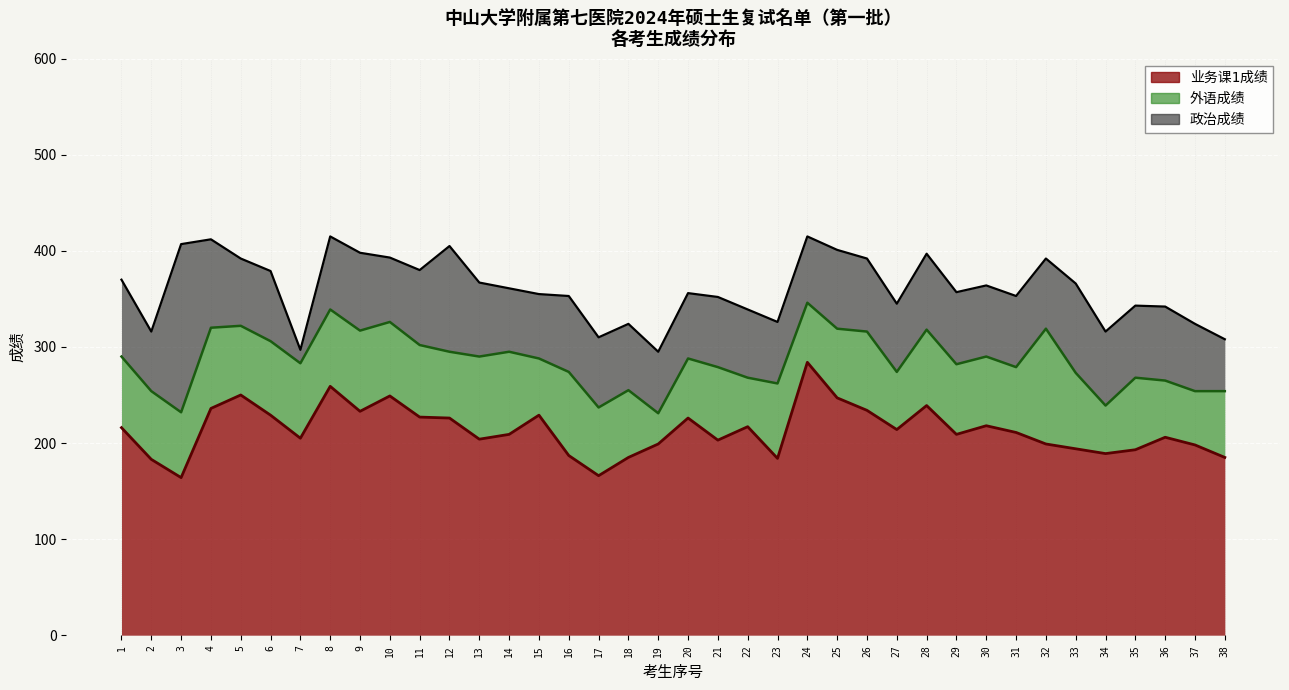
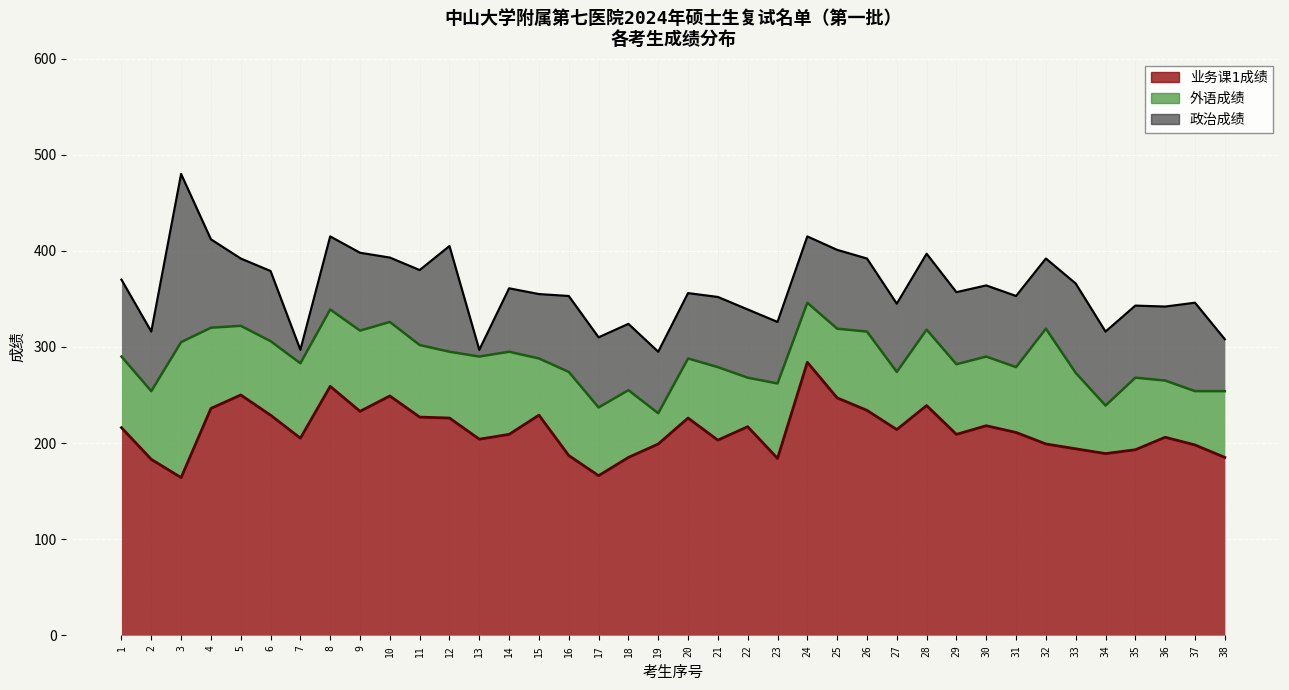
  {
    "业务课1成绩": {
      "1": 220,
      "2": 180,
      "3": 160,
      "4": 240,
      "5": 250,
      "6": 230,
      "7": 210,
      "8": 260,
      "9": 230,
      "10": 250,
      "11": 230,
      "12": 230,
      "13": 200,
      "14": 210,
      "15": 230,
      "16": 190,
      "17": 170,
      "18": 190,
      "19": 200,
      "20": 230,
      "21": 200,
      "22": 220,
      "23": 180,
      "24": 280,
      "25": 250,
      "26": 230,
      "27": 210,
      "28": 240,
      "29": 210,
      "30": 220,
      "31": 210,
      "32": 200,
      "33": 190,
      "34": 190,
      "35": 190,
      "36": 210,
      "37": 200,
      "38": 190
    },
    "外语成绩": {
      "1": 70,
      "2": 70,
-     "3": 70,
+     "3": 140,
      "4": 80,
      "5": 70,
      "6": 80,
      "7": 80,
      "8": 80,
      "9": 80,
      "10": 80,
      "11": 80,
      "12": 70,
      "13": 90,
      "14": 90,
      "15": 60,
      "16": 90,
      "17": 70,
      "18": 70,
      "19": 30,
      "20": 60,
      "21": 80,
      "22": 50,
      "23": 80,
      "24": 60,
      "25": 70,
      "26": 80,
      "27": 60,
      "28": 80,
      "29": 70,
      "30": 70,
      "31": 70,
      "32": 120,
      "33": 80,
      "34": 50,
      "35": 80,
      "36": 60,
      "37": 60,
      "38": 70
    },
    "政治成绩": {
      "1": 80,
      "2": 60,
      "3": 180,
      "4": 90,
      "5": 70,
      "6": 70,
      "7": 10,
      "8": 80,
      "9": 80,
      "10": 70,
      "11": 80,
      "12": 110,
-     "13": 80,
+     "13": 10,
      "14": 70,
      "15": 70,
      "16": 80,
      "17": 70,
      "18": 70,
      "19": 60,
      "20": 70,
      "21": 70,
      "22": 70,
      "23": 60,
      "24": 70,
      "25": 80,
      "26": 80,
      "27": 70,
      "28": 80,
      "29": 80,
      "30": 70,
      "31": 70,
      "32": 70,
      "33": 90,
      "34": 80,
      "35": 80,
      "36": 80,
-     "37": 70,
+     "37": 90,
      "38": 50
    }
  }
